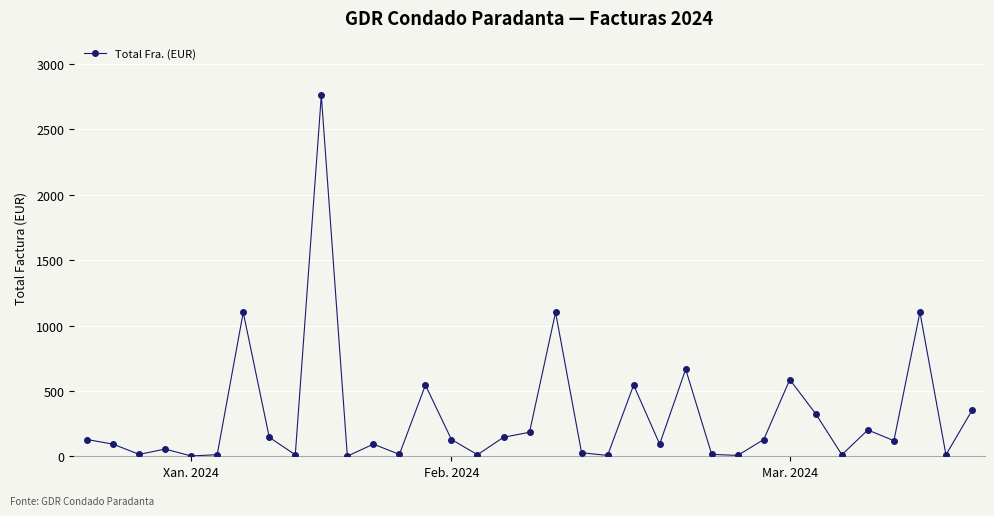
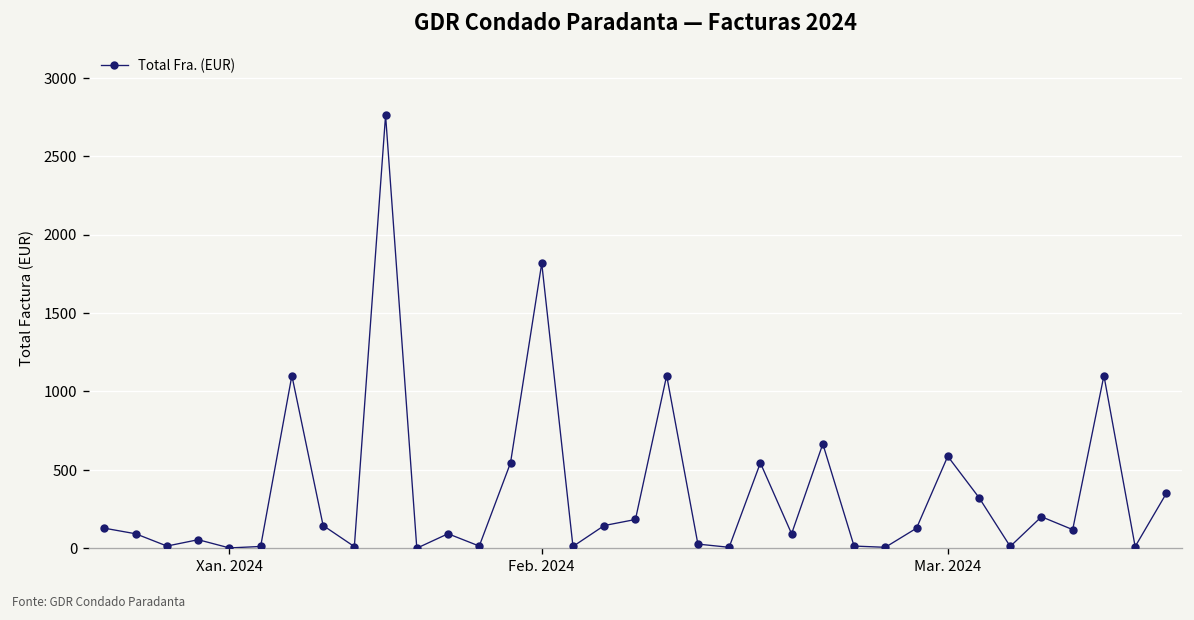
  {
    "Xan. 2024": 0,
-   "Feb. 2024": 130,
+   "Feb. 2024": 1820,
    "Mar. 2024": 590
  }
